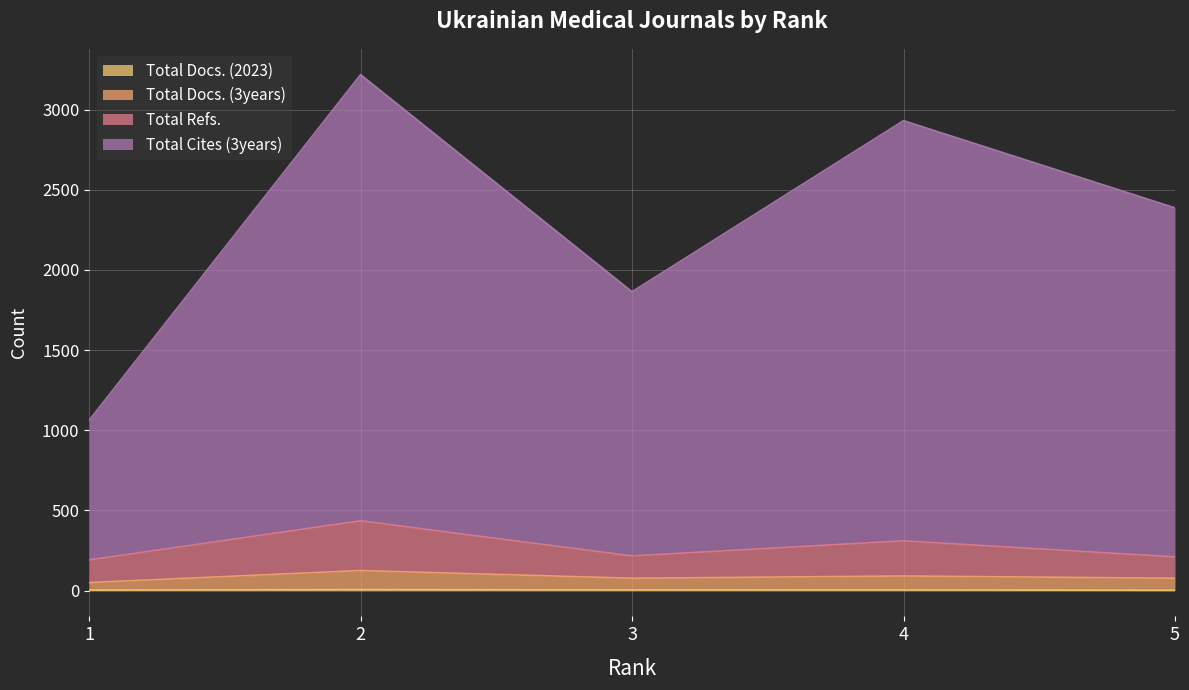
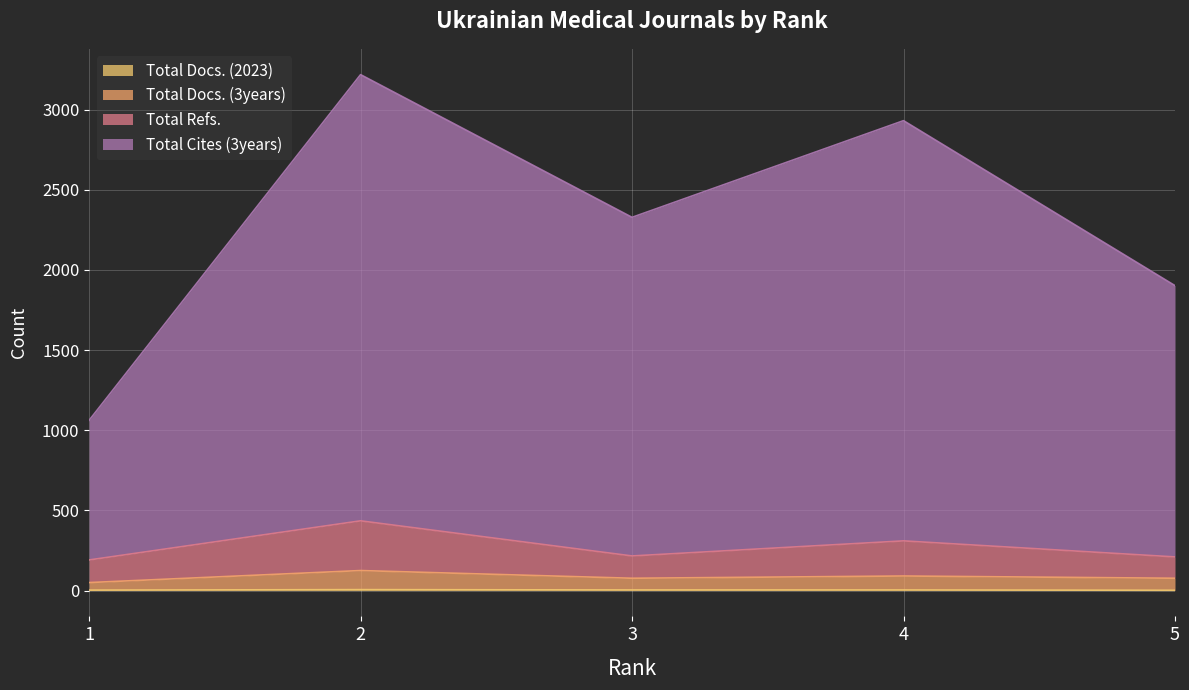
  {
    "Total Cites (3years)": {
      "1": 870,
      "2": 2780,
-     "3": 1650,
+     "3": 2110,
      "4": 2620,
-     "5": 2180
+     "5": 1690
    }
  }
